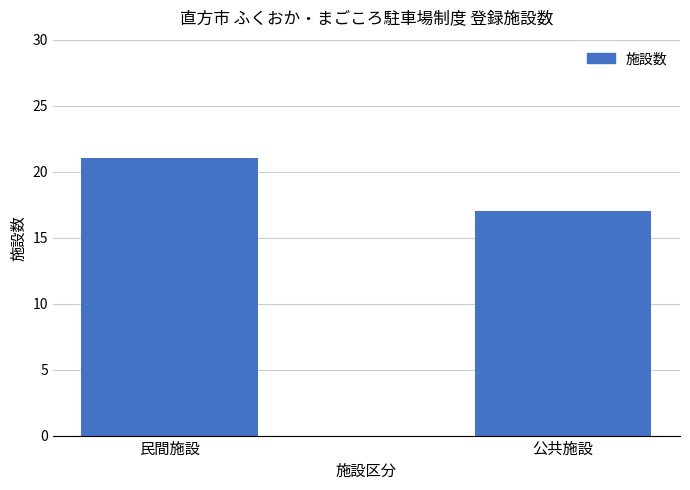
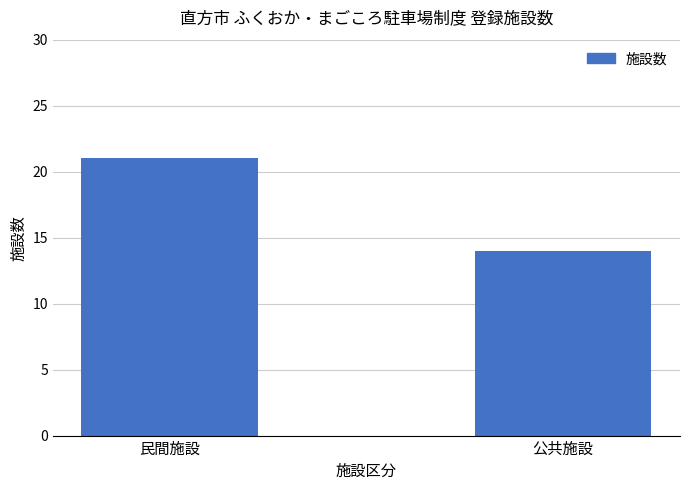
  {
    "民間施設": 21,
-   "公共施設": 17
+   "公共施設": 14
  }
